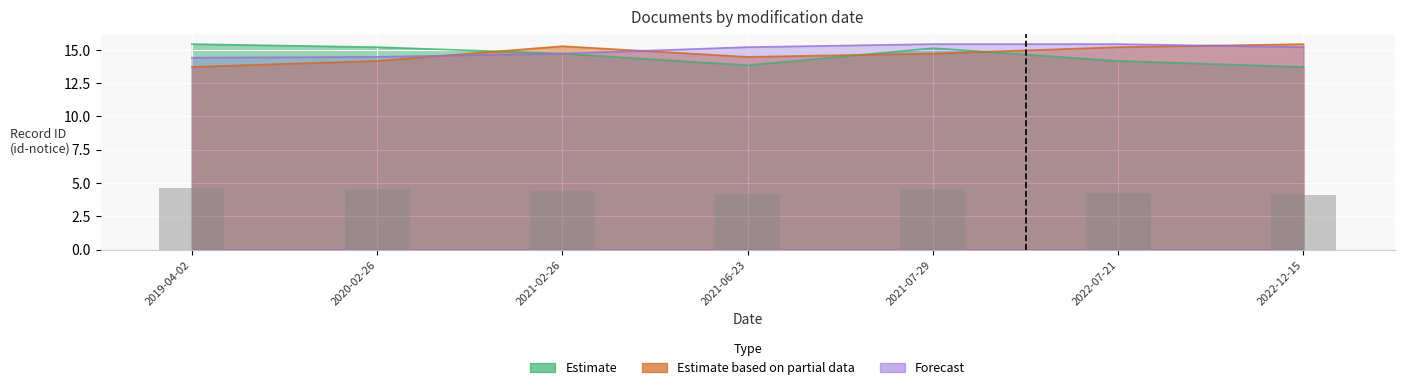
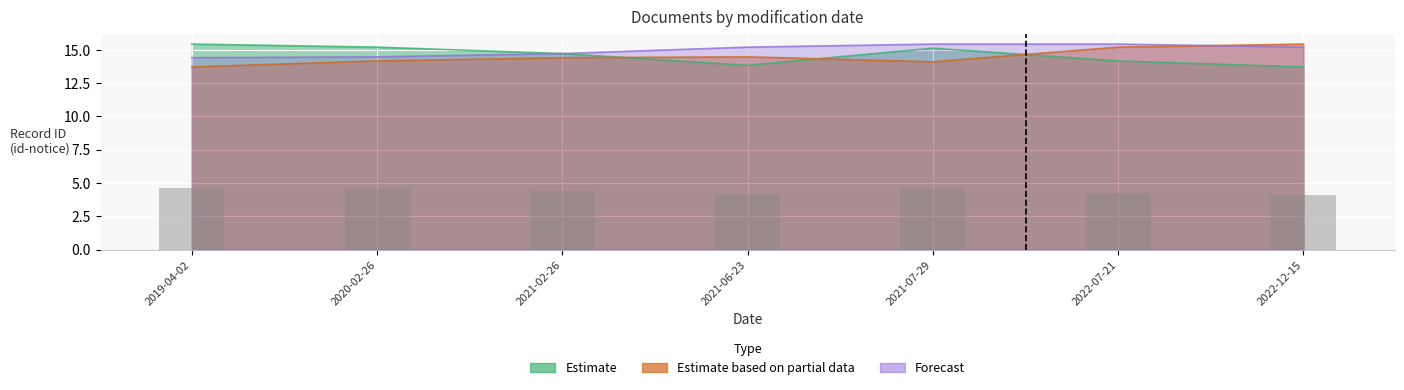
  {
    "Estimate": {
      "2019-04-02": 15.4,
      "2020-02-26": 15.2,
      "2021-06-23": 13.8,
      "2021-07-29": 15.1,
      "2022-07-21": 14.2,
      "2022-12-15": 13.7
    },
    "Estimate based on partial data": {
      "2019-04-02": 13.7,
      "2020-02-26": 14.2,
-     "2021-02-26": 15.3,
+     "2021-02-26": 14.4,
      "2021-06-23": 14.5,
-     "2021-07-29": 14.7,
+     "2021-07-29": 14.1,
      "2022-07-21": 15.2,
      "2022-12-15": 15.4
    },
    "Forecast": {
      "2019-04-02": 14.4,
      "2020-02-26": 14.5,
      "2021-06-23": 15.2,
      "2021-07-29": 15.4,
      "2022-07-21": 15.4,
      "2022-12-15": 15.2
    }
  }
